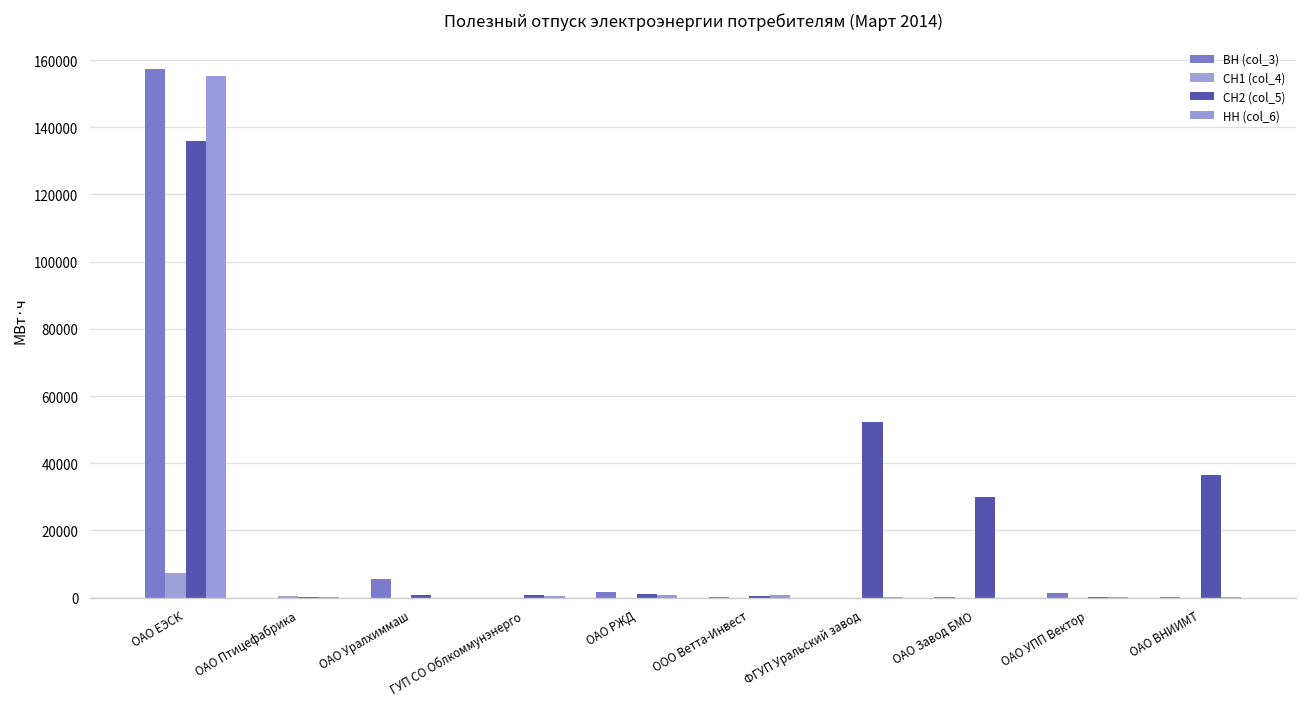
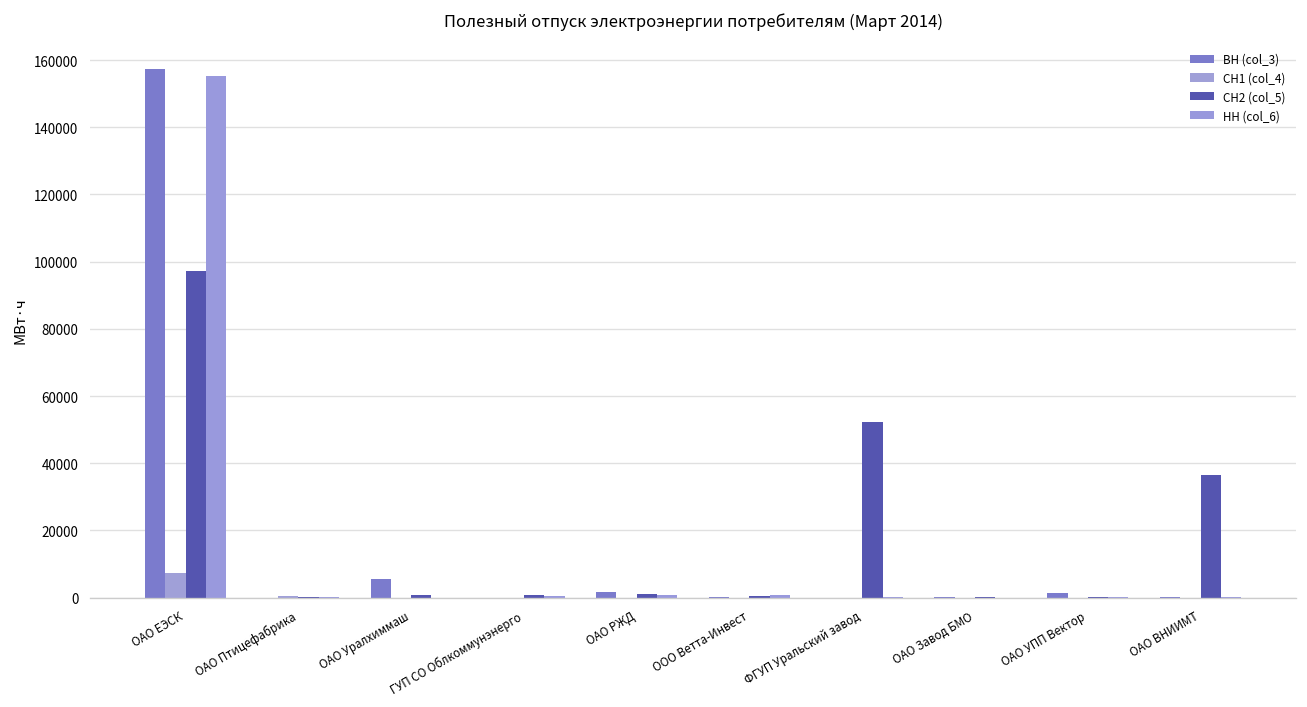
  {
    "СН2 (col_5)": {
-     "ОАО ЕЭСК": 136000,
+     "ОАО ЕЭСК": 97000,
      "ОАО РЖД": 1000,
      "ФГУП Уральский завод": 52000,
-     "ОАО Завод БМО": 30000,
+     "ОАО Завод БМО": 0,
      "ОАО ВНИИМТ": 37000
    }
  }
